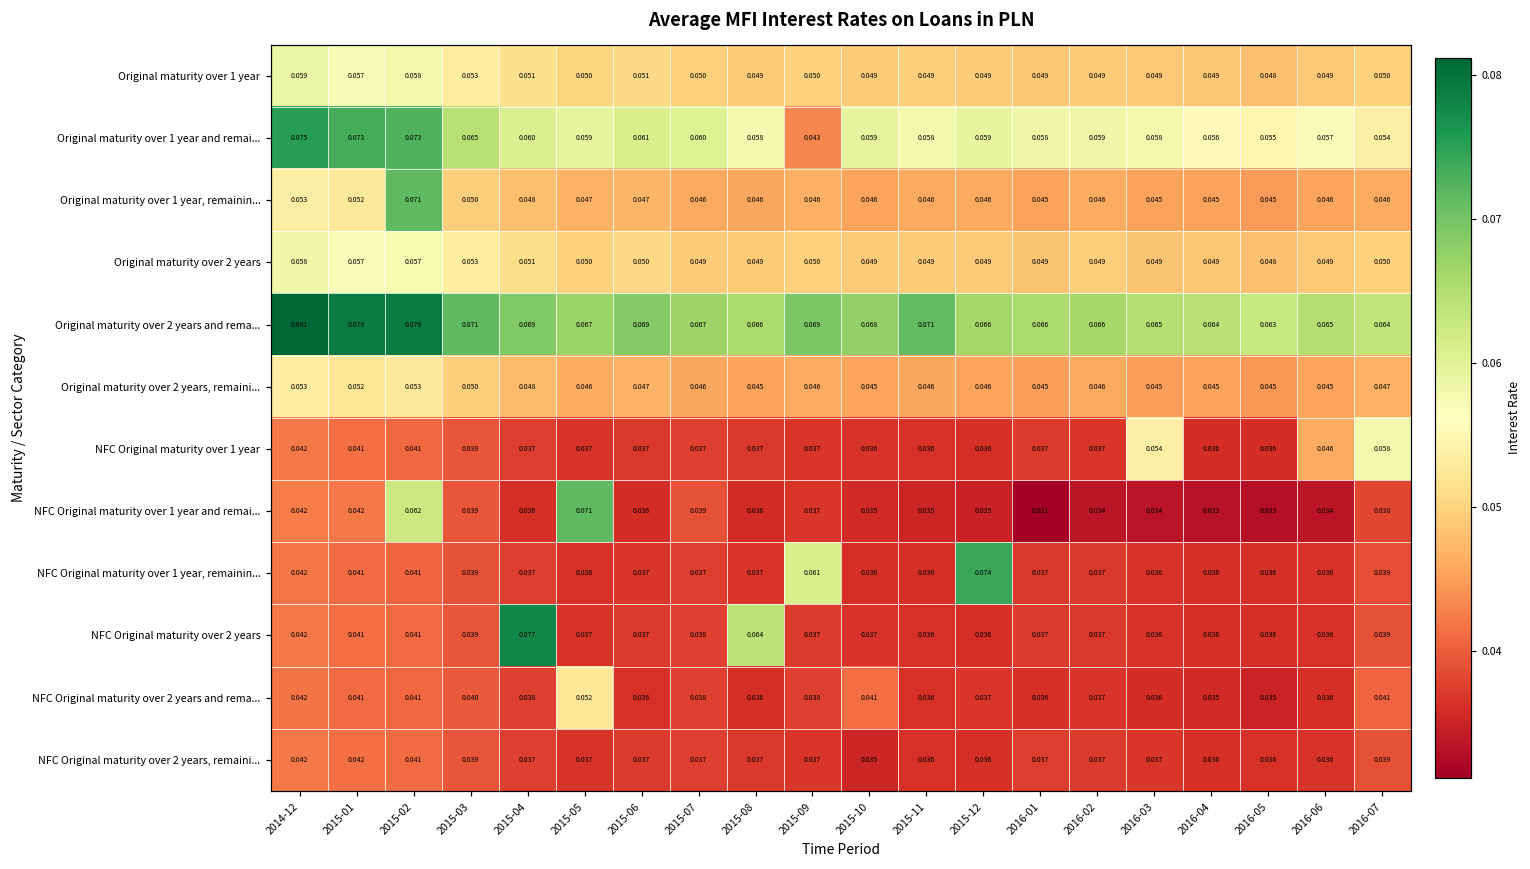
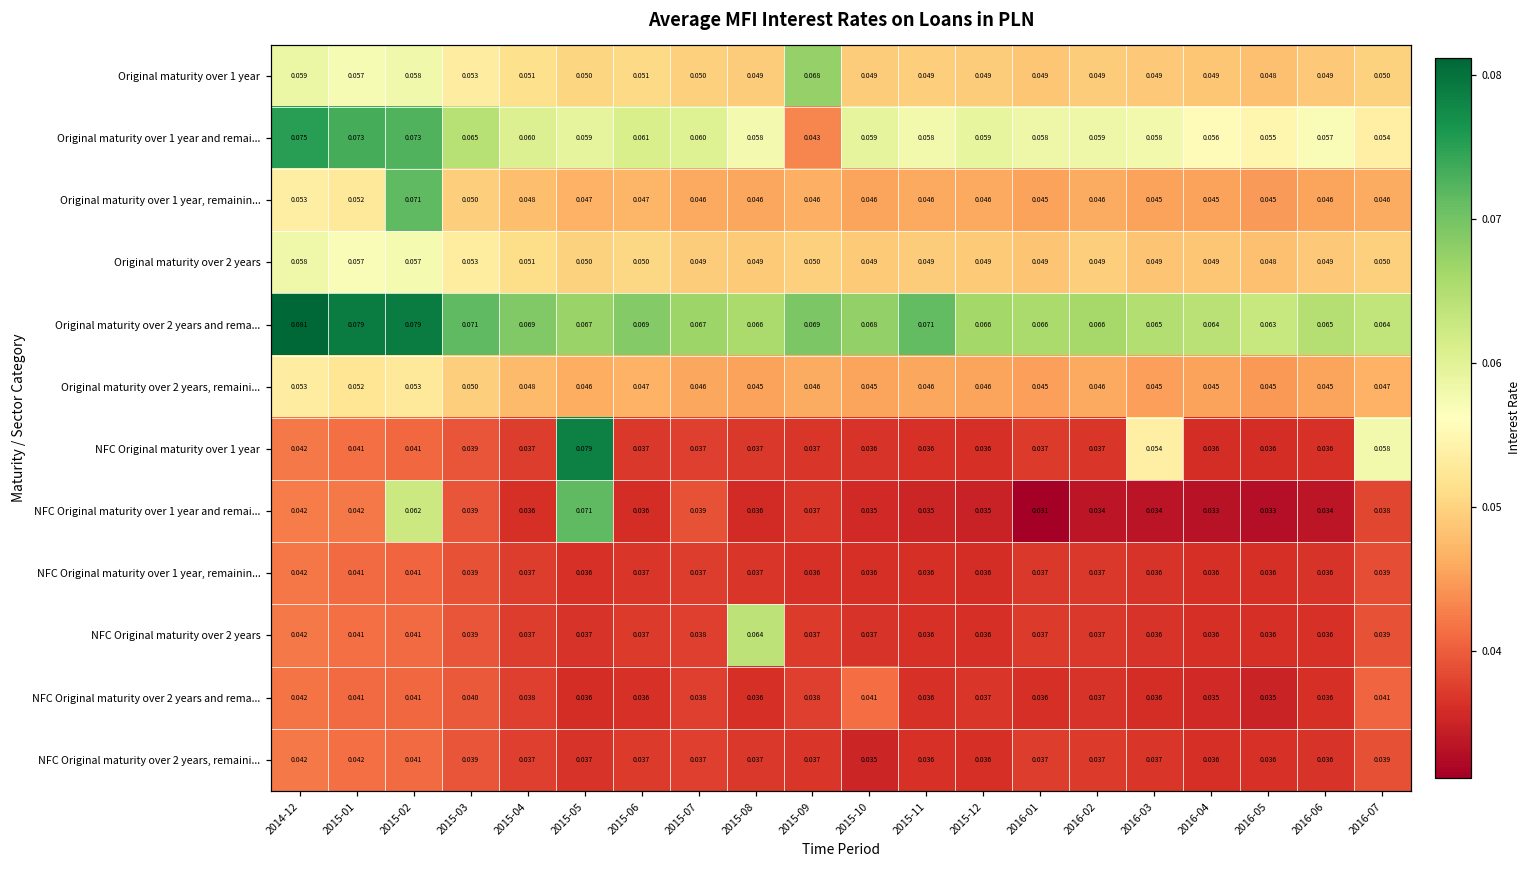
  {
    "Original maturity over 1 year": {
      "2014-12": 0.059,
      "2015-01": 0.057,
      "2015-02": 0.058,
      "2015-03": 0.053,
      "2015-04": 0.051,
      "2015-05": 0.050,
      "2015-06": 0.051,
      "2015-07": 0.050,
      "2015-08": 0.049,
-     "2015-09": 0.050,
+     "2015-09": 0.068,
      "2015-10": 0.049,
      "2015-11": 0.049,
      "2015-12": 0.049,
      "2016-01": 0.049,
      "2016-02": 0.049,
      "2016-03": 0.049,
      "2016-04": 0.049,
      "2016-05": 0.048,
      "2016-06": 0.049,
      "2016-07": 0.050
    },
    "NFC Original maturity over 1 year": {
      "2014-12": 0.042,
      "2015-01": 0.041,
      "2015-02": 0.041,
      "2015-03": 0.039,
      "2015-04": 0.037,
-     "2015-05": 0.037,
+     "2015-05": 0.079,
      "2015-06": 0.037,
      "2015-07": 0.037,
      "2015-08": 0.037,
      "2015-09": 0.037,
      "2015-10": 0.036,
      "2015-11": 0.036,
      "2015-12": 0.036,
      "2016-01": 0.037,
      "2016-02": 0.037,
      "2016-03": 0.054,
      "2016-04": 0.036,
      "2016-05": 0.036,
-     "2016-06": 0.046,
+     "2016-06": 0.036,
      "2016-07": 0.058
    },
    "NFC Original maturity over 1 year, remainin...": {
      "2014-12": 0.042,
      "2015-01": 0.041,
      "2015-02": 0.041,
      "2015-03": 0.039,
      "2015-04": 0.037,
      "2015-05": 0.036,
      "2015-06": 0.037,
      "2015-07": 0.037,
      "2015-08": 0.037,
-     "2015-09": 0.061,
+     "2015-09": 0.036,
      "2015-10": 0.036,
      "2015-11": 0.036,
-     "2015-12": 0.074,
+     "2015-12": 0.036,
      "2016-01": 0.037,
      "2016-02": 0.037,
      "2016-03": 0.036,
      "2016-04": 0.036,
      "2016-05": 0.036,
      "2016-06": 0.036,
      "2016-07": 0.039
    },
    "NFC Original maturity over 2 years": {
      "2014-12": 0.042,
      "2015-01": 0.041,
      "2015-02": 0.041,
      "2015-03": 0.039,
-     "2015-04": 0.077,
+     "2015-04": 0.037,
      "2015-05": 0.037,
      "2015-06": 0.037,
      "2015-07": 0.038,
      "2015-08": 0.064,
      "2015-09": 0.037,
      "2015-10": 0.037,
      "2015-11": 0.036,
      "2015-12": 0.036,
      "2016-01": 0.037,
      "2016-02": 0.037,
      "2016-03": 0.036,
      "2016-04": 0.036,
      "2016-05": 0.036,
      "2016-06": 0.036,
      "2016-07": 0.039
    },
    "NFC Original maturity over 2 years and rema...": {
      "2014-12": 0.042,
      "2015-01": 0.041,
      "2015-02": 0.041,
      "2015-03": 0.040,
      "2015-04": 0.038,
-     "2015-05": 0.052,
+     "2015-05": 0.036,
      "2015-06": 0.036,
      "2015-07": 0.038,
      "2015-08": 0.036,
      "2015-09": 0.038,
      "2015-10": 0.041,
      "2015-11": 0.036,
      "2015-12": 0.037,
      "2016-01": 0.036,
      "2016-02": 0.037,
      "2016-03": 0.036,
      "2016-04": 0.035,
      "2016-05": 0.035,
      "2016-06": 0.036,
      "2016-07": 0.041
    }
  }
